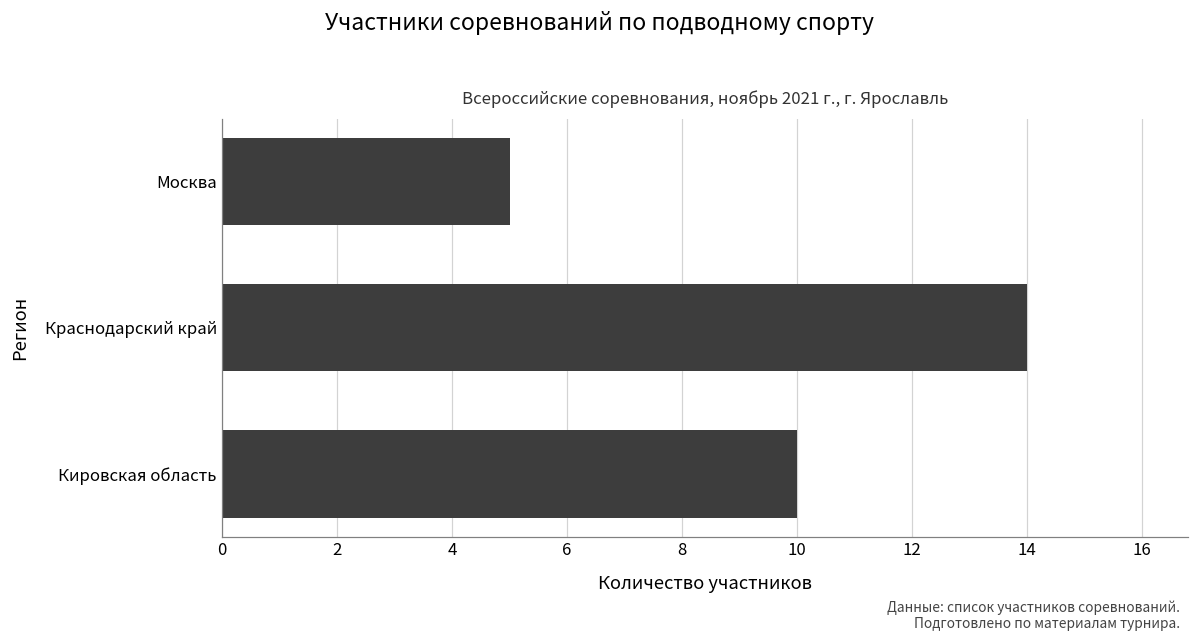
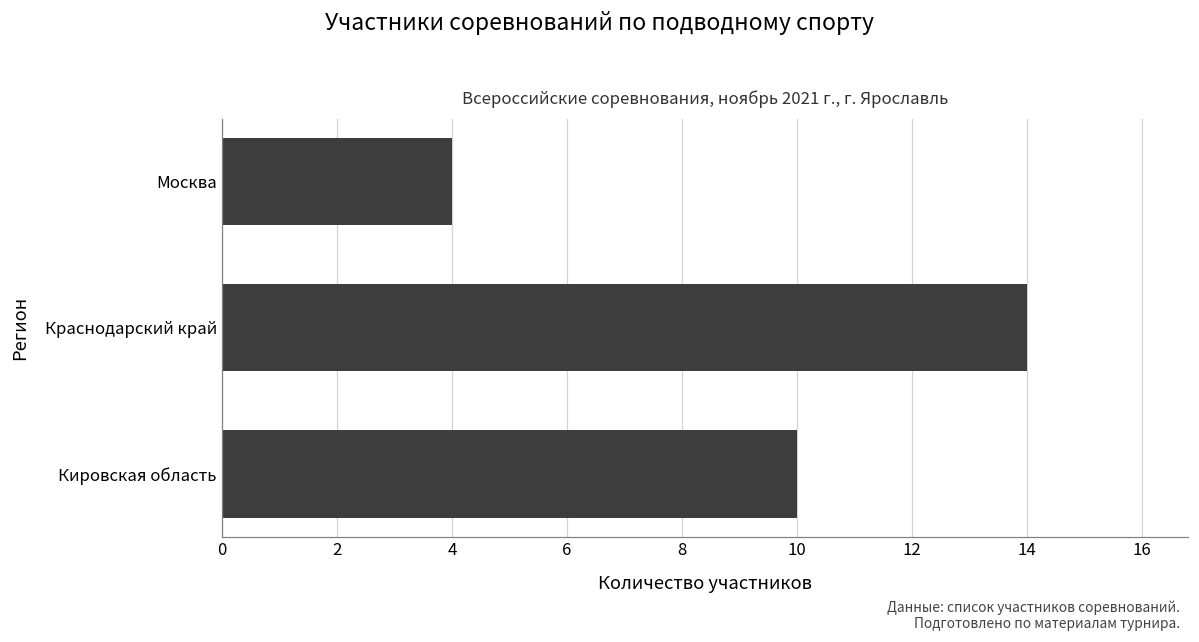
  {
-   "Москва": 5,
+   "Москва": 4,
    "Краснодарский край": 14,
    "Кировская область": 10
  }
